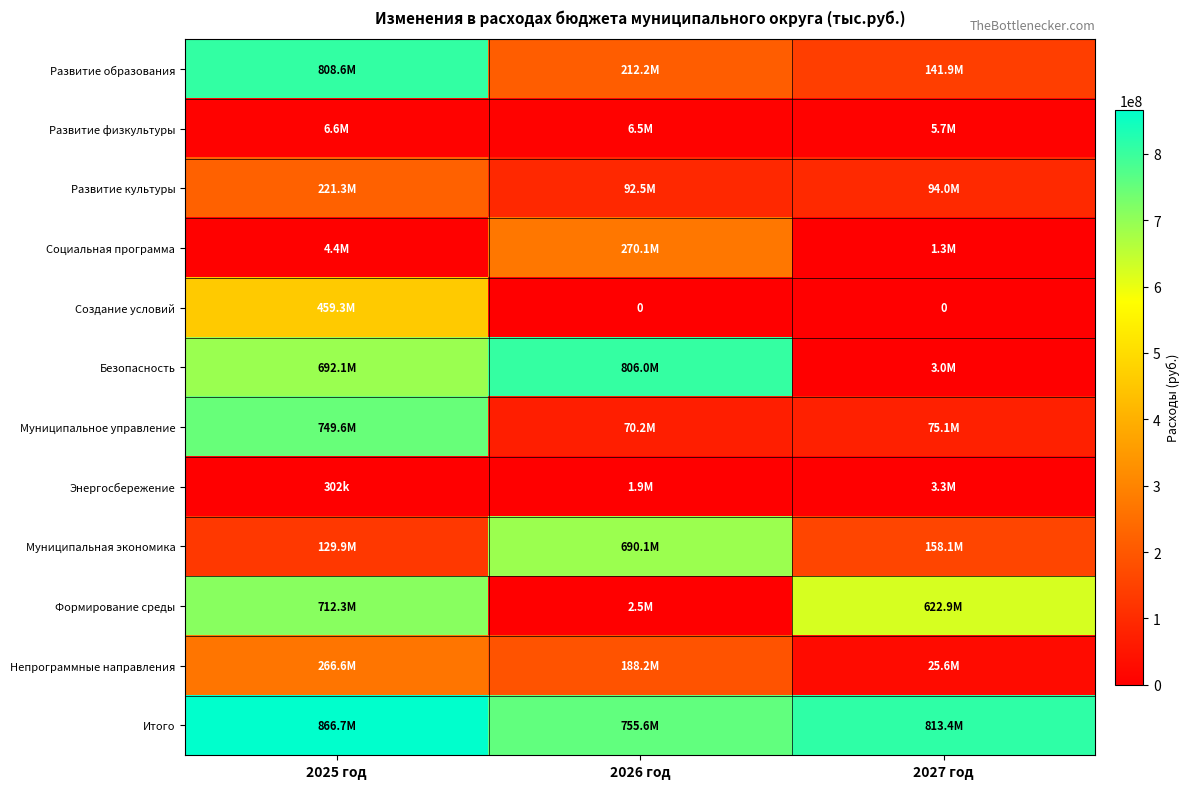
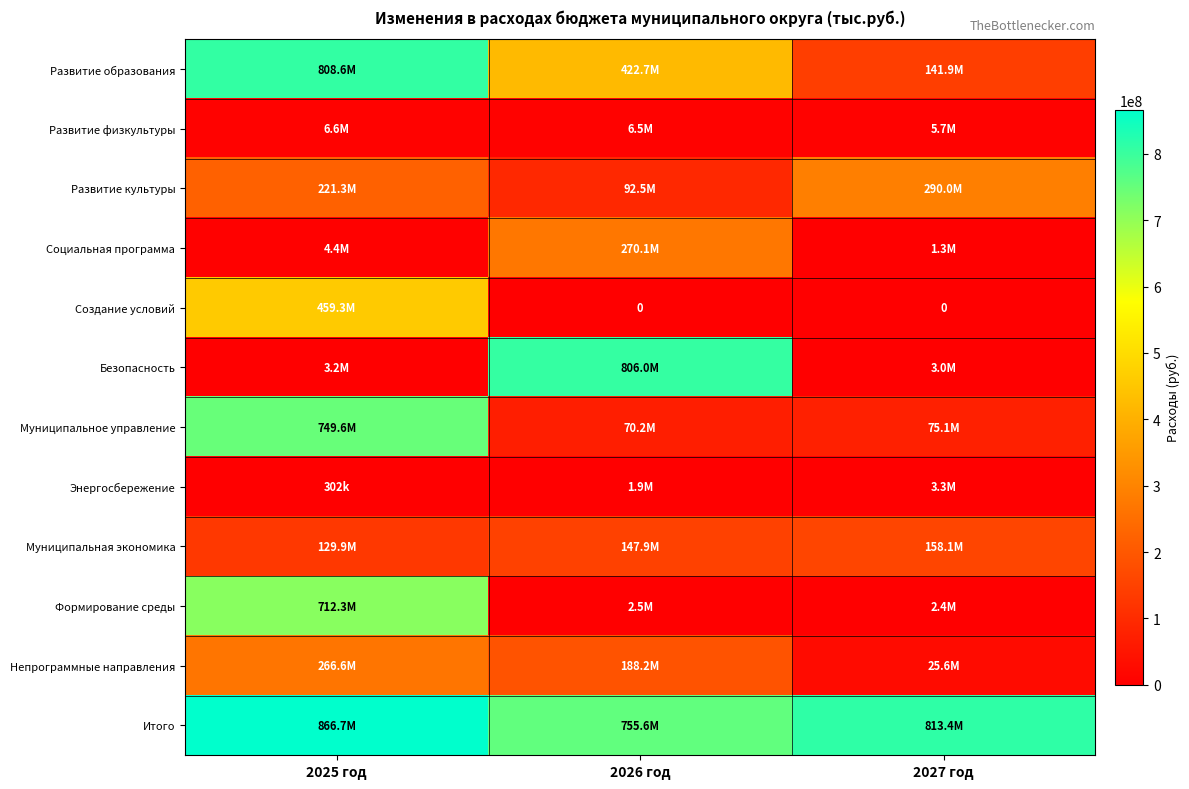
  {
    "Развитие образования": {
      "2025 год": "808.6M",
-     "2026 год": "212.2M",
+     "2026 год": "422.7M",
      "2027 год": "141.9M"
    },
    "Развитие физкультуры": {
      "2025 год": "6.6M",
      "2026 год": "6.5M",
      "2027 год": "5.7M"
    },
    "Развитие культуры": {
      "2025 год": "221.3M",
      "2026 год": "92.5M",
-     "2027 год": "94.0M"
+     "2027 год": "290.0M"
    },
    "Социальная программа": {
      "2025 год": "4.4M",
      "2026 год": "270.1M",
      "2027 год": "1.3M"
    },
    "Создание условий": {
      "2025 год": "459.3M",
      "2026 год": "0",
      "2027 год": "0"
    },
    "Безопасность": {
-     "2025 год": "692.1M",
+     "2025 год": "3.2M",
      "2026 год": "806.0M",
      "2027 год": "3.0M"
    },
    "Муниципальное управление": {
      "2025 год": "749.6M",
      "2026 год": "70.2M",
      "2027 год": "75.1M"
    },
    "Энергосбережение": {
      "2025 год": "302k",
      "2026 год": "1.9M",
      "2027 год": "3.3M"
    },
    "Муниципальная экономика": {
      "2025 год": "129.9M",
-     "2026 год": "690.1M",
+     "2026 год": "147.9M",
      "2027 год": "158.1M"
    },
    "Формирование среды": {
      "2025 год": "712.3M",
      "2026 год": "2.5M",
-     "2027 год": "622.9M"
+     "2027 год": "2.4M"
    },
    "Непрограммные направления": {
      "2025 год": "266.6M",
      "2026 год": "188.2M",
      "2027 год": "25.6M"
    },
    "Итого": {
      "2025 год": "866.7M",
      "2026 год": "755.6M",
      "2027 год": "813.4M"
    }
  }
